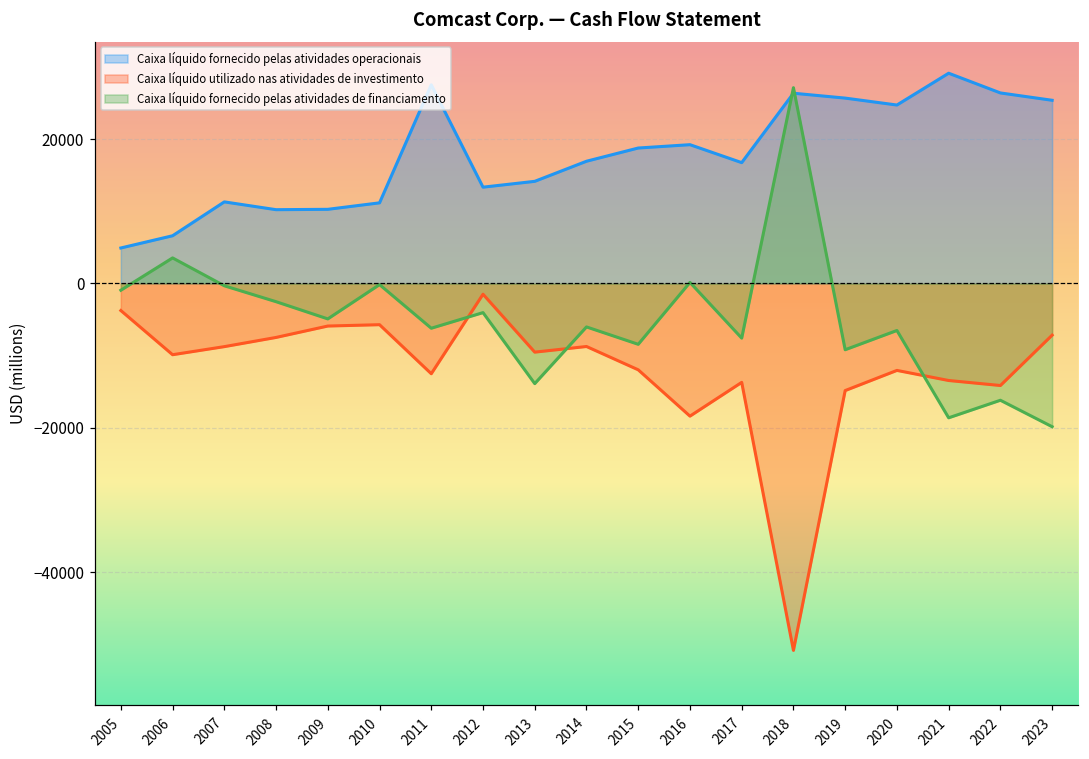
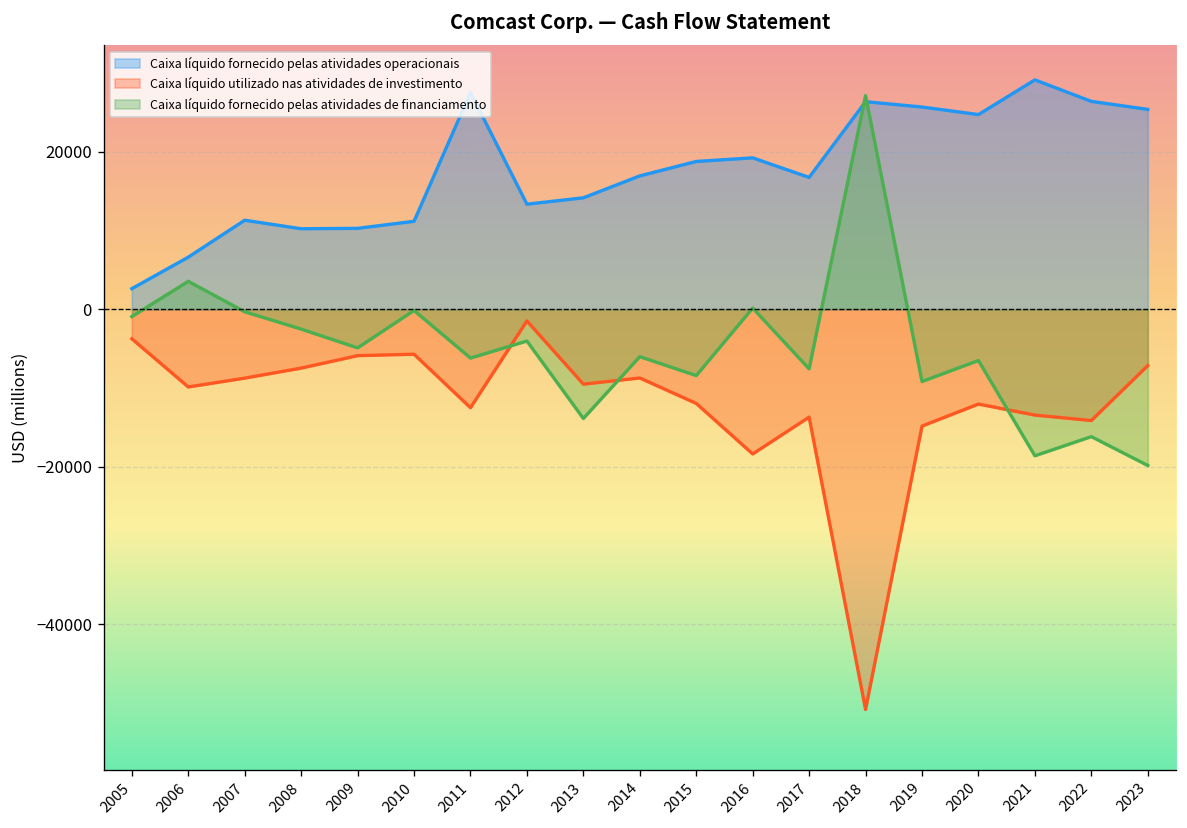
  {
    "Caixa líquido fornecido pelas atividades operacionais": {
-     "2005": 5000,
+     "2005": 3000,
      "2006": 7000,
      "2007": 11000,
      "2008": 10000,
      "2009": 10000,
      "2010": 11000,
      "2012": 13000,
      "2013": 14000,
      "2014": 17000,
      "2015": 19000,
      "2016": 19000,
      "2017": 17000,
      "2018": 26000,
      "2019": 26000,
      "2020": 25000,
      "2021": 29000,
      "2022": 26000,
      "2023": 25000
    }
  }
